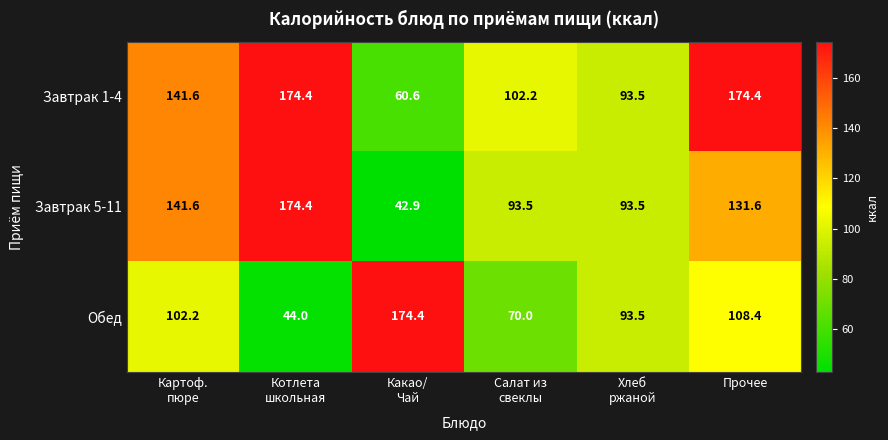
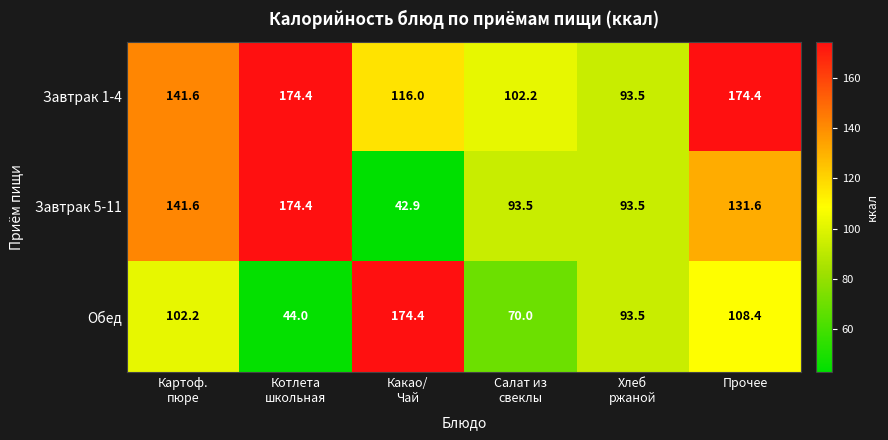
  {
    "Завтрак 1-4": {
      "Картоф. пюре": 141.6,
      "Котлета школьная": 174.4,
-     "Какао/ Чай": 60.6,
+     "Какао/ Чай": 116.0,
      "Салат из свеклы": 102.2,
      "Хлеб ржаной": 93.5,
      "Прочее": 174.4
    },
    "Завтрак 5-11": {
      "Картоф. пюре": 141.6,
      "Котлета школьная": 174.4,
      "Какао/ Чай": 42.9,
      "Салат из свеклы": 93.5,
      "Хлеб ржаной": 93.5,
      "Прочее": 131.6
    },
    "Обед": {
      "Картоф. пюре": 102.2,
      "Котлета школьная": 44.0,
      "Какао/ Чай": 174.4,
      "Салат из свеклы": 70.0,
      "Хлеб ржаной": 93.5,
      "Прочее": 108.4
    }
  }
